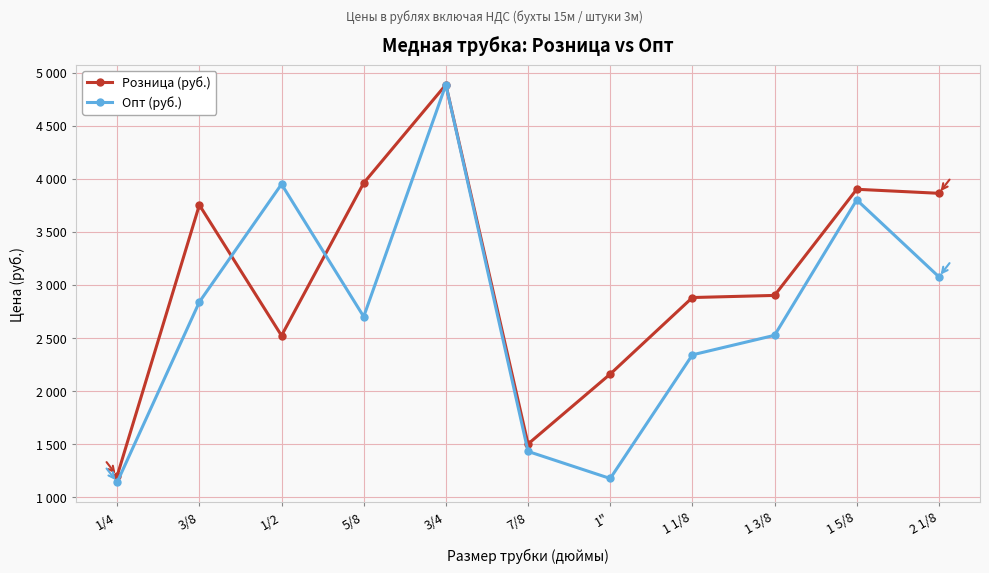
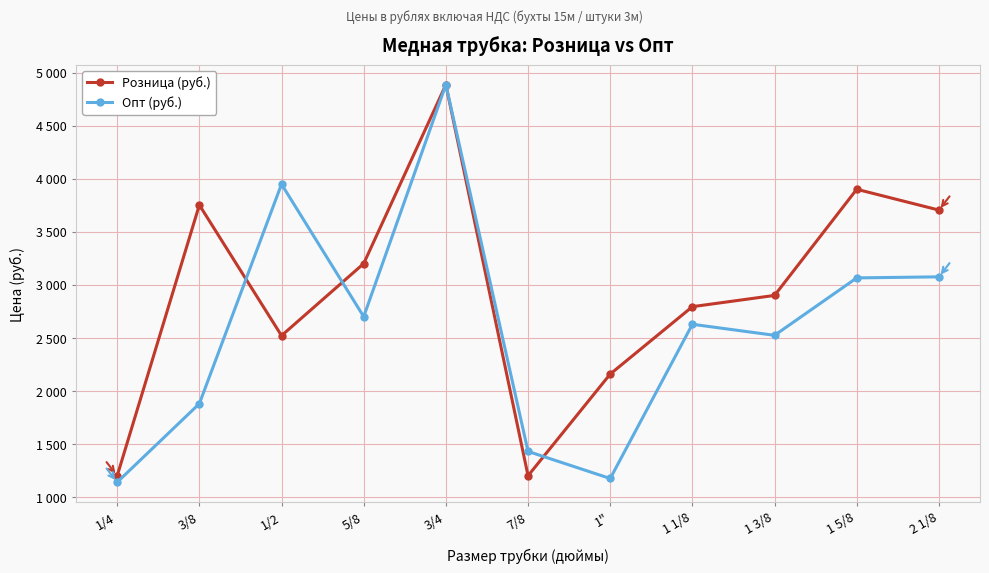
  {
    "Розница (руб.)": {
      "1/4": 1200,
      "3/8": 3750,
      "1/2": 2520,
-     "5/8": 3960,
-     "7/8": 1500,
+     "5/8": 3200,
+     "7/8": 1200,
      "1\"": 2160,
-     "1 1/8": 2880,
+     "1 1/8": 2790,
      "1 3/8": 2900,
      "1 5/8": 3900,
-     "2 1/8": 3860
+     "2 1/8": 3700
    },
    "Опт (руб.)": {
      "1/4": 1140,
-     "3/8": 2840,
+     "3/8": 1880,
      "1/2": 3950,
      "5/8": 2700,
      "7/8": 1430,
      "1\"": 1180,
-     "1 1/8": 2340,
+     "1 1/8": 2630,
      "1 3/8": 2520,
-     "1 5/8": 3800,
+     "1 5/8": 3070,
      "2 1/8": 3080
    }
  }
